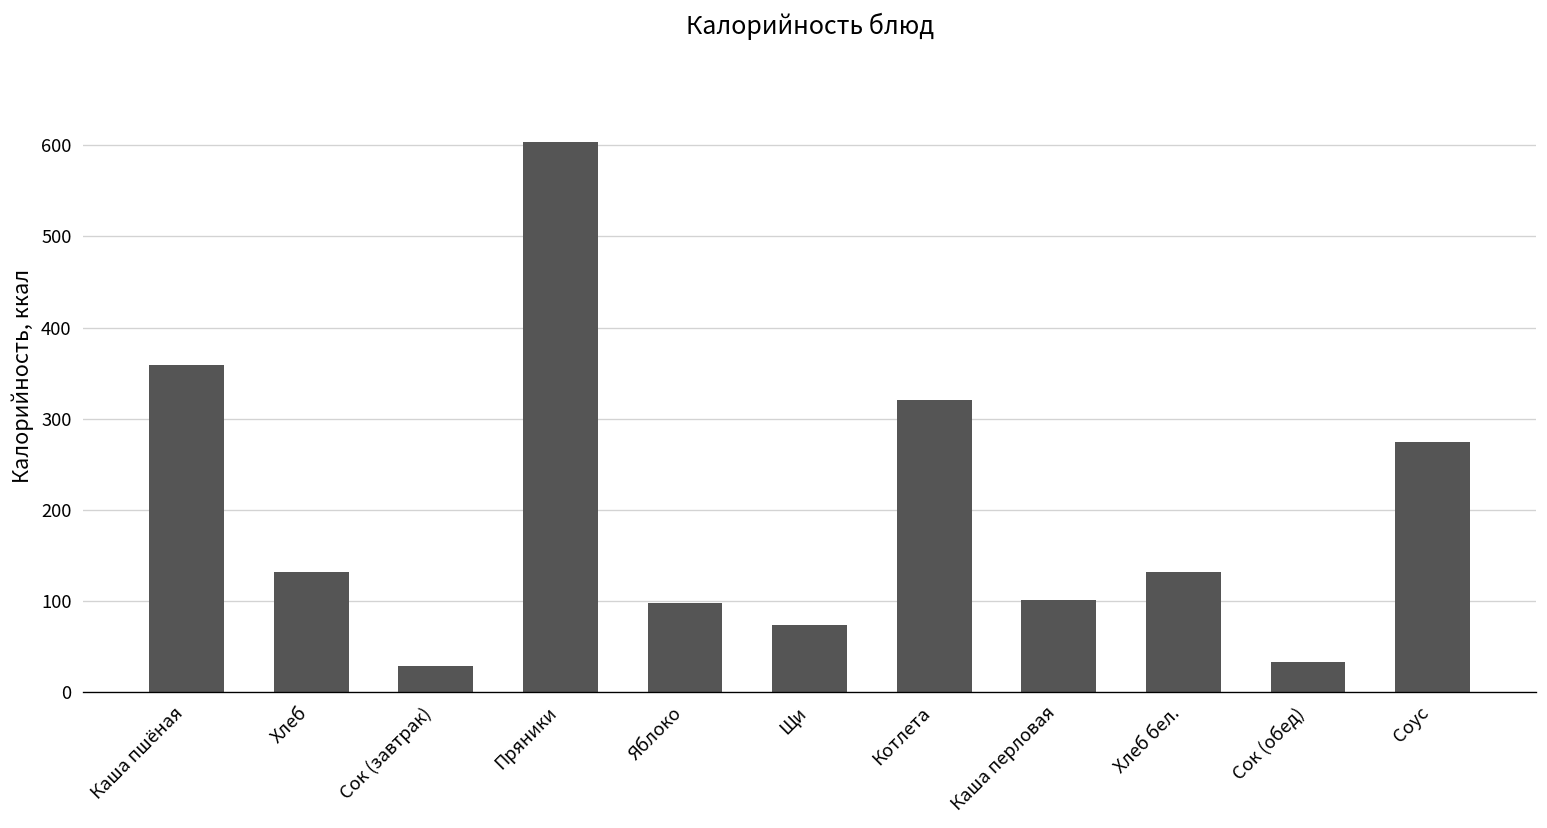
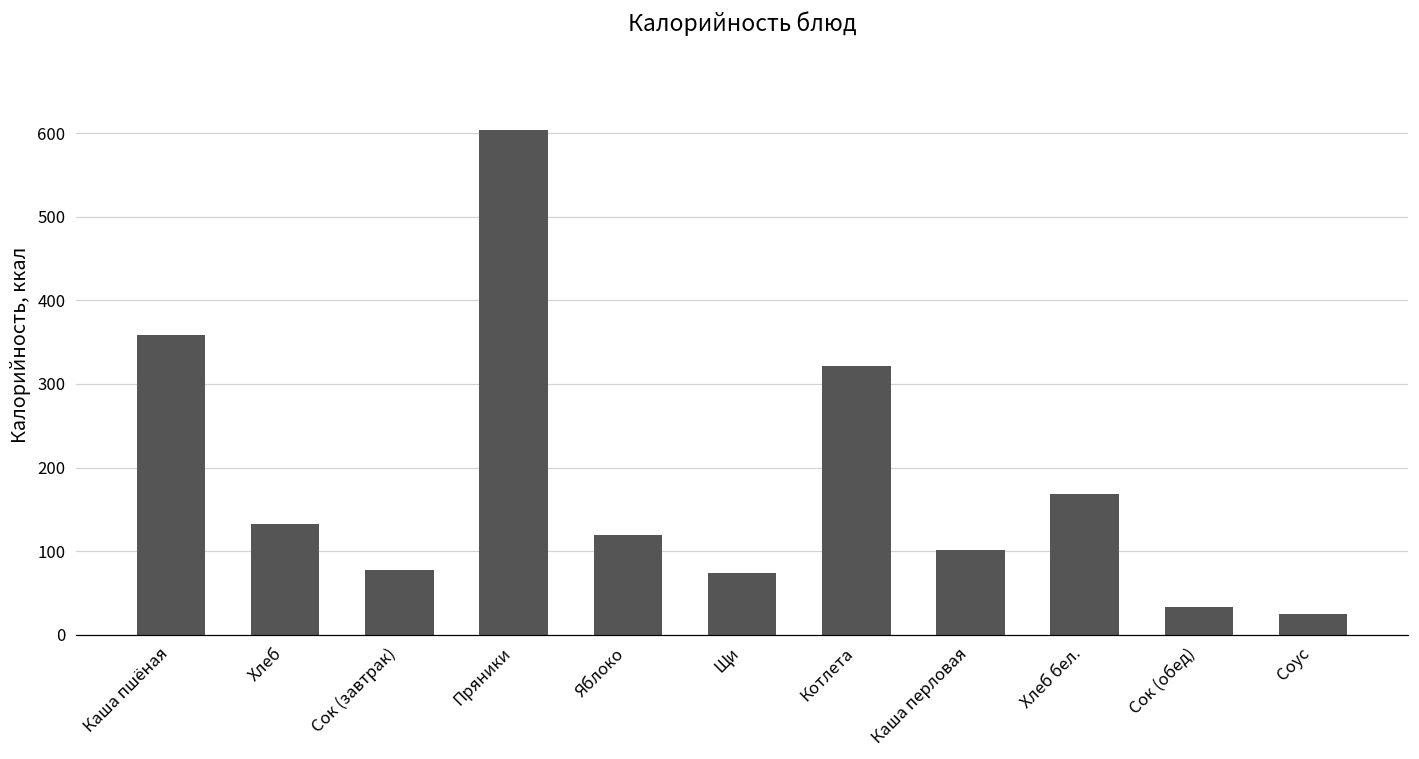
  {
    "Каша пшёная": 360,
    "Хлеб": 130,
-   "Сок (завтрак)": 30,
+   "Сок (завтрак)": 80,
    "Пряники": 600,
-   "Яблоко": 100,
+   "Яблоко": 120,
    "Щи": 70,
    "Котлета": 320,
    "Каша перловая": 100,
-   "Хлеб бел.": 130,
+   "Хлеб бел.": 170,
    "Сок (обед)": 30,
-   "Соус": 280
+   "Соус": 30
  }
